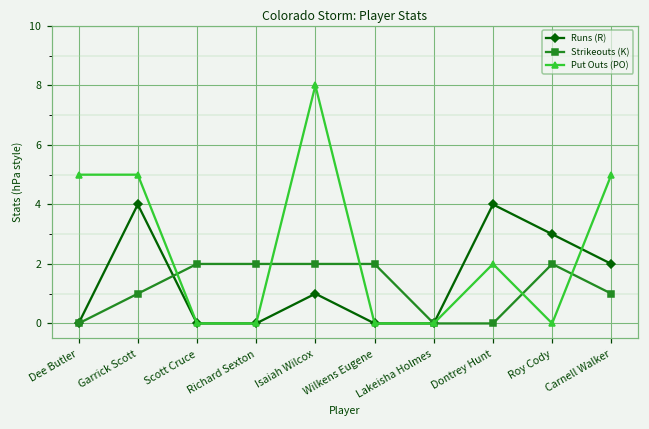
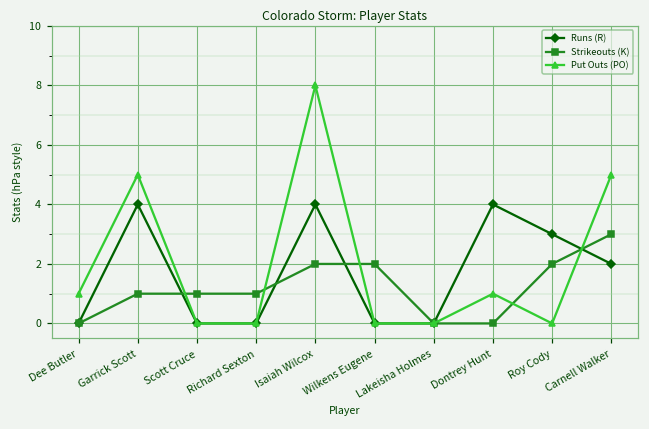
  {
    "Runs (R)": {
      "Garrick Scott": 4,
-     "Isaiah Wilcox": 1,
+     "Isaiah Wilcox": 4,
      "Dontrey Hunt": 4,
      "Roy Cody": 3,
      "Carnell Walker": 2
    },
    "Strikeouts (K)": {
      "Garrick Scott": 1,
-     "Scott Cruce": 2,
-     "Richard Sexton": 2,
+     "Scott Cruce": 1,
+     "Richard Sexton": 1,
      "Isaiah Wilcox": 2,
      "Wilkens Eugene": 2,
      "Dontrey Hunt": 0,
      "Roy Cody": 2,
-     "Carnell Walker": 1
+     "Carnell Walker": 3
    },
    "Put Outs (PO)": {
-     "Dee Butler": 5,
+     "Dee Butler": 1,
      "Garrick Scott": 5,
      "Isaiah Wilcox": 8,
-     "Dontrey Hunt": 2,
+     "Dontrey Hunt": 1,
      "Roy Cody": 0,
      "Carnell Walker": 5
    }
  }
